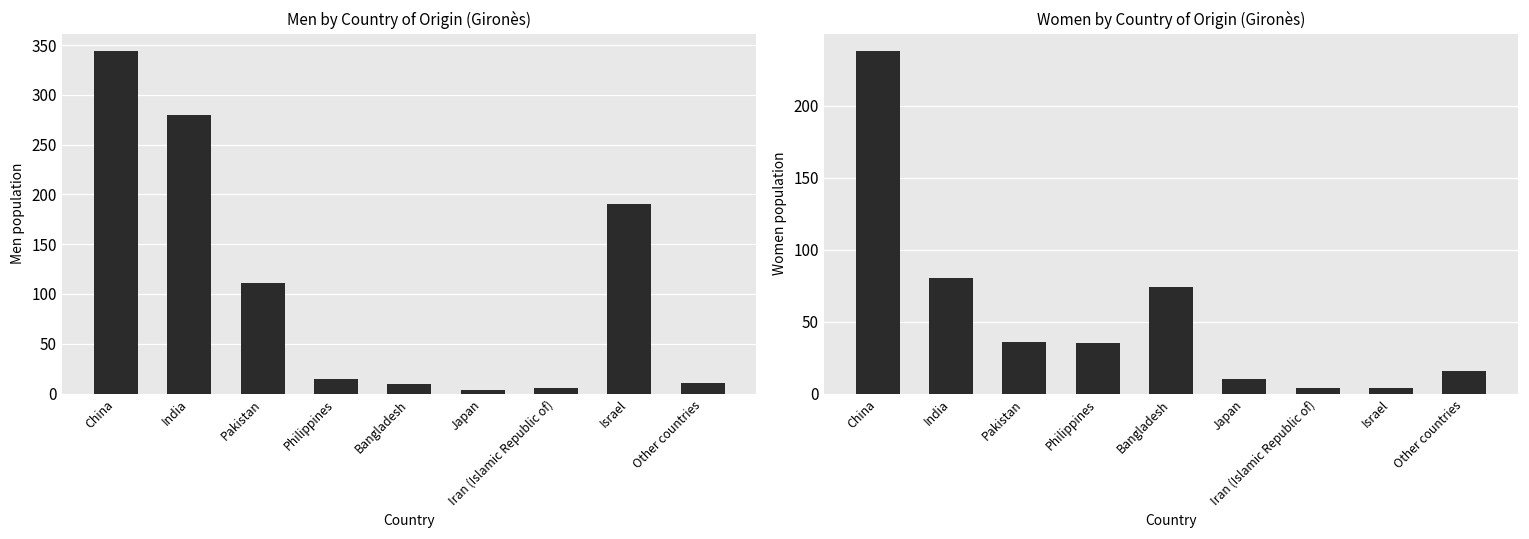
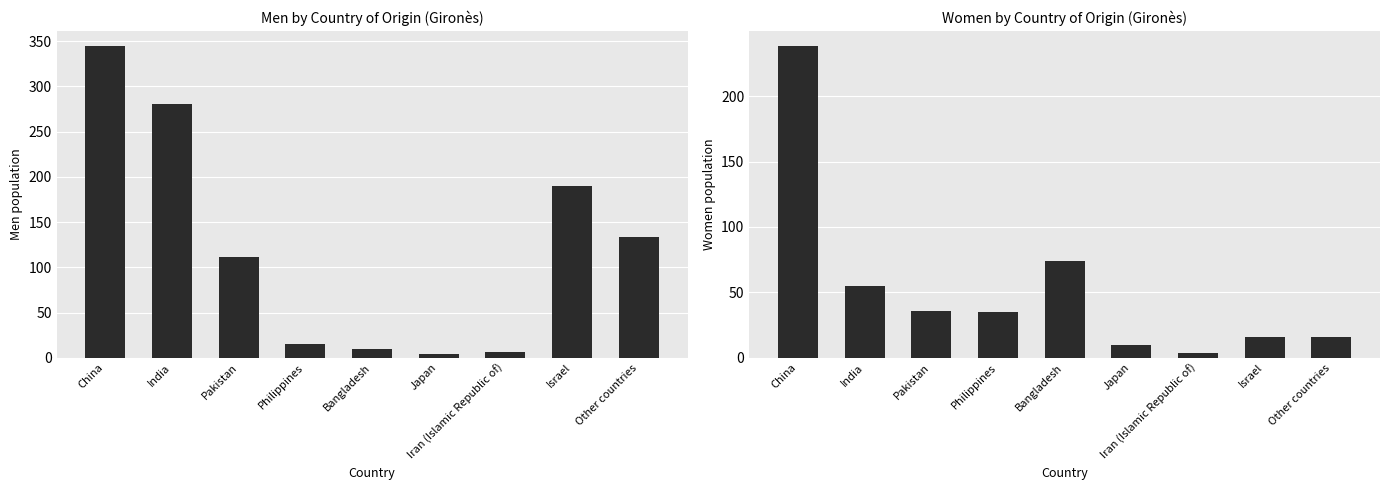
  {
    "Men by Country of Origin (Gironès)": {
      "China": 340,
      "India": 280,
      "Pakistan": 110,
      "Philippines": 20,
      "Bangladesh": 10,
      "Japan": 0,
      "Iran (Islamic Republic of)": 10,
      "Israel": 190,
-     "Other countries": 10
+     "Other countries": 130
    },
    "Women by Country of Origin (Gironès)": {
      "China": 238,
-     "India": 80,
+     "India": 55,
      "Pakistan": 36,
      "Philippines": 35,
      "Bangladesh": 74,
      "Japan": 10,
      "Iran (Islamic Republic of)": 4,
-     "Israel": 4,
+     "Israel": 16,
      "Other countries": 16
    }
  }
